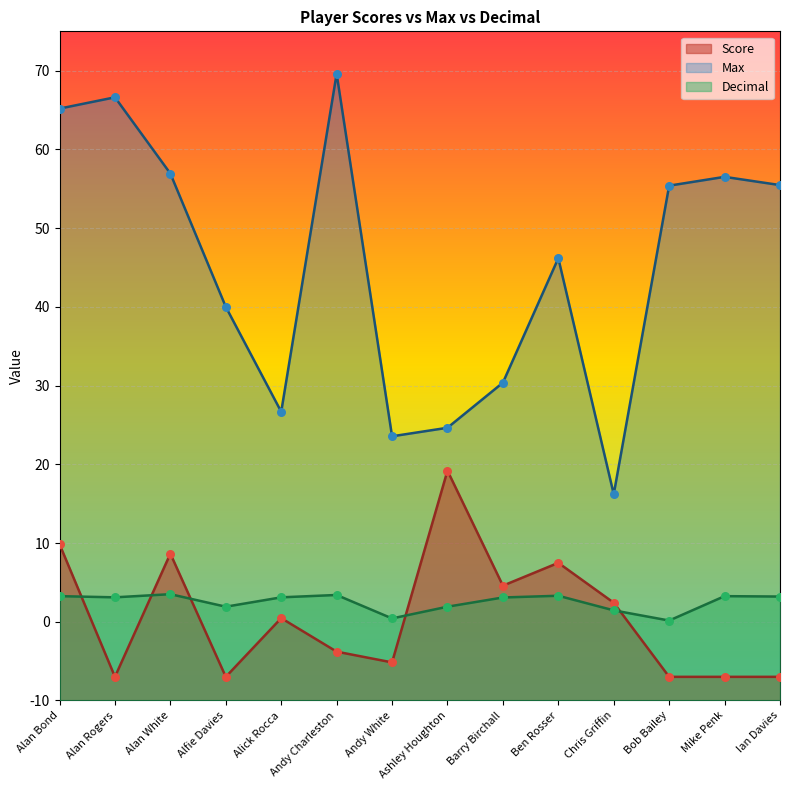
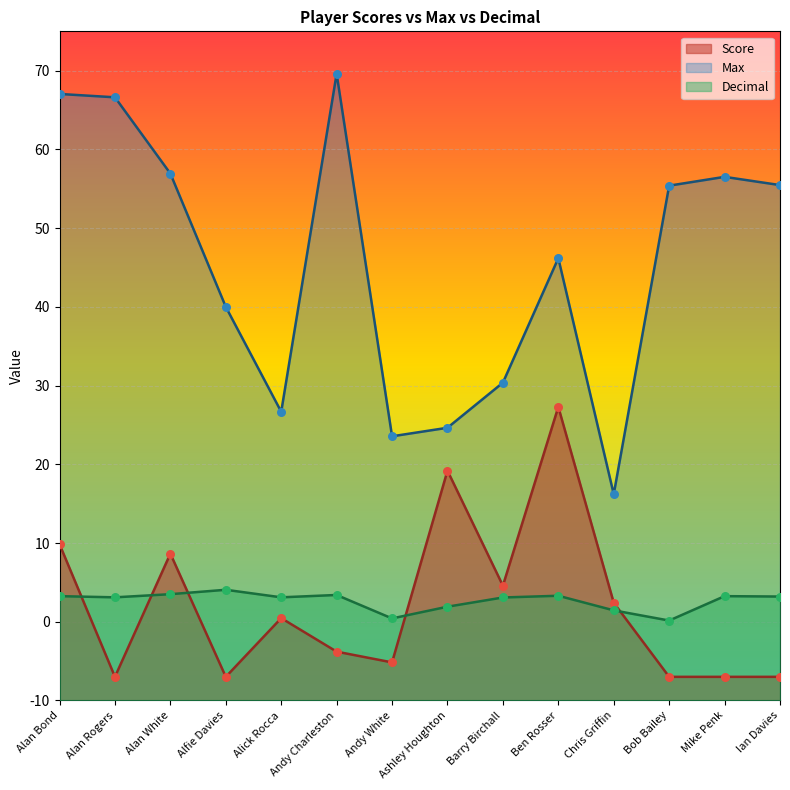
  {
    "Score": {
      "Alan Bond": 10,
      "Alan Rogers": -7,
      "Alan White": 9,
      "Alfie Davies": -7,
      "Alick Rocca": 0,
      "Andy Charleston": -4,
      "Andy White": -5,
      "Ashley Houghton": 19,
      "Barry Birchall": 5,
-     "Ben Rosser": 7,
+     "Ben Rosser": 27,
      "Chris Griffin": 2,
      "Bob Bailey": -7,
      "Mike Penk": -7,
      "Ian Davies": -7
    },
    "Max": {
-     "Alan Bond": 65,
+     "Alan Bond": 67,
      "Alan Rogers": 67,
      "Alan White": 57,
      "Alfie Davies": 40,
      "Alick Rocca": 27,
      "Andy Charleston": 70,
      "Andy White": 24,
      "Ashley Houghton": 25,
      "Barry Birchall": 30,
      "Ben Rosser": 46,
      "Chris Griffin": 16,
      "Bob Bailey": 55,
      "Mike Penk": 57,
      "Ian Davies": 55
    },
    "Decimal": {
      "Alan Bond": 3,
      "Alan Rogers": 3,
      "Alan White": 4,
-     "Alfie Davies": 2,
+     "Alfie Davies": 4,
      "Alick Rocca": 3,
      "Andy Charleston": 3,
      "Andy White": 0,
      "Ashley Houghton": 2,
      "Barry Birchall": 3,
      "Ben Rosser": 3,
      "Chris Griffin": 1,
      "Bob Bailey": 0,
      "Mike Penk": 3,
      "Ian Davies": 3
    }
  }
